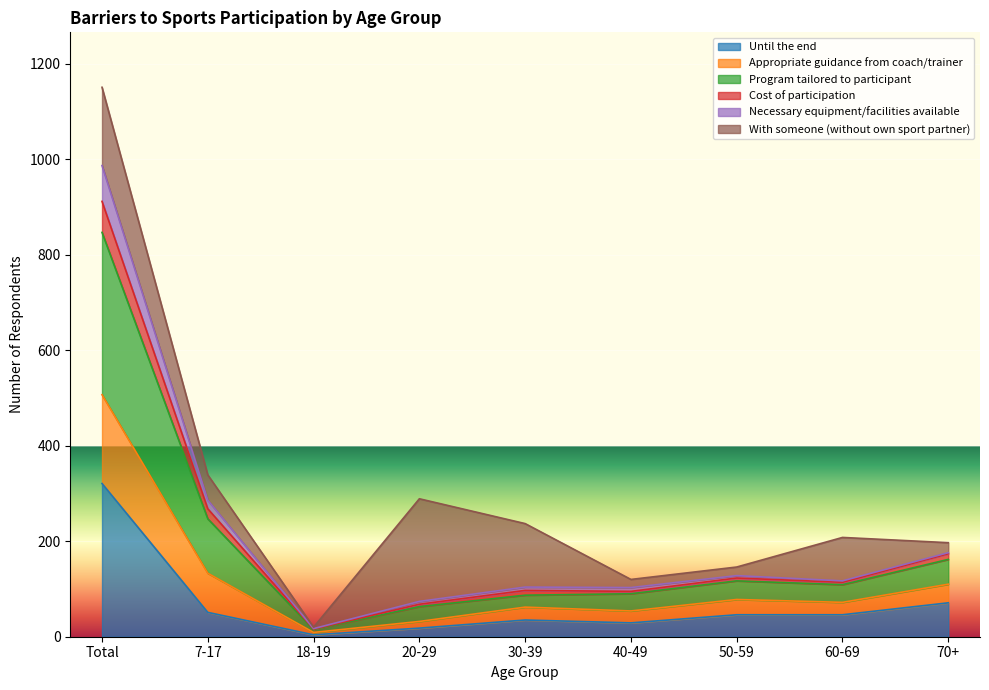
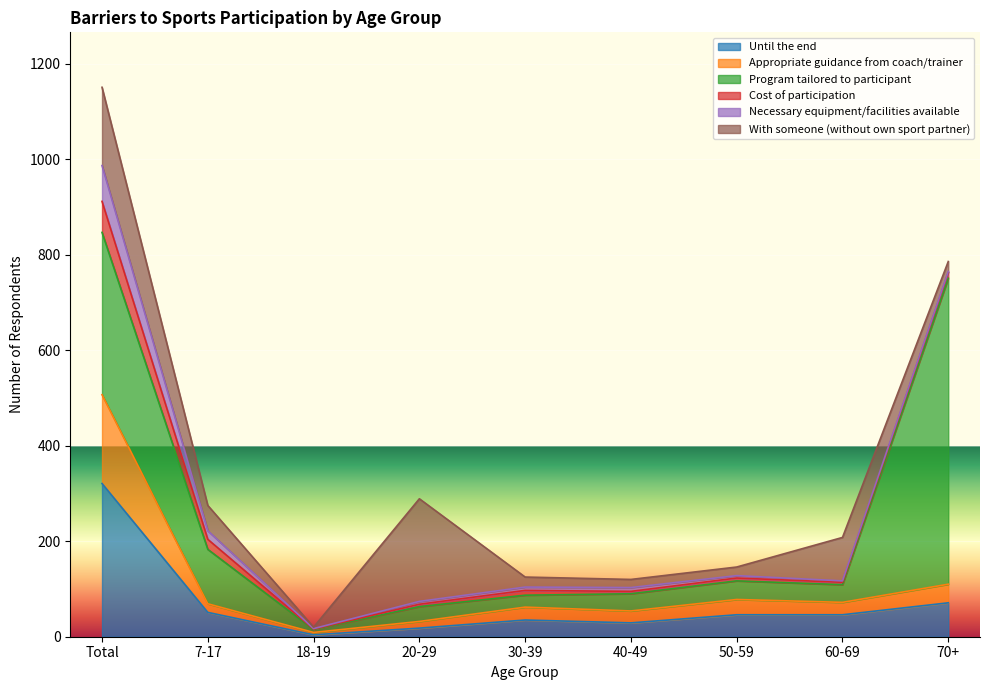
  {
    "Until the end": {
      "Total": 320,
      "7-17": 50,
      "20-29": 20,
      "30-39": 40,
      "40-49": 30,
      "50-59": 50,
      "60-69": 50,
      "70+": 70
    },
    "Appropriate guidance from coach/trainer": {
      "Total": 190,
-     "7-17": 80,
+     "7-17": 20,
      "20-29": 10,
      "30-39": 30,
      "40-49": 30,
      "50-59": 30,
      "60-69": 30,
      "70+": 40
    },
    "Program tailored to participant": {
      "Total": 340,
      "7-17": 110,
      "30-39": 30,
      "50-59": 40,
-     "70+": 50
+     "70+": 640
    },
    "Cost of participation": {
      "Total": 70,
      "7-17": 20,
      "30-39": 10
    },
    "Necessary equipment/facilities available": {
      "Total": 80,
      "7-17": 20,
      "20-29": 10,
      "30-39": 10,
      "40-49": 10
    },
    "With someone (without own sport partner)": {
      "Total": 160,
      "7-17": 50,
      "20-29": 220,
-     "30-39": 130,
+     "30-39": 20,
      "40-49": 20,
      "50-59": 20,
      "60-69": 90,
      "70+": 20
    }
  }
